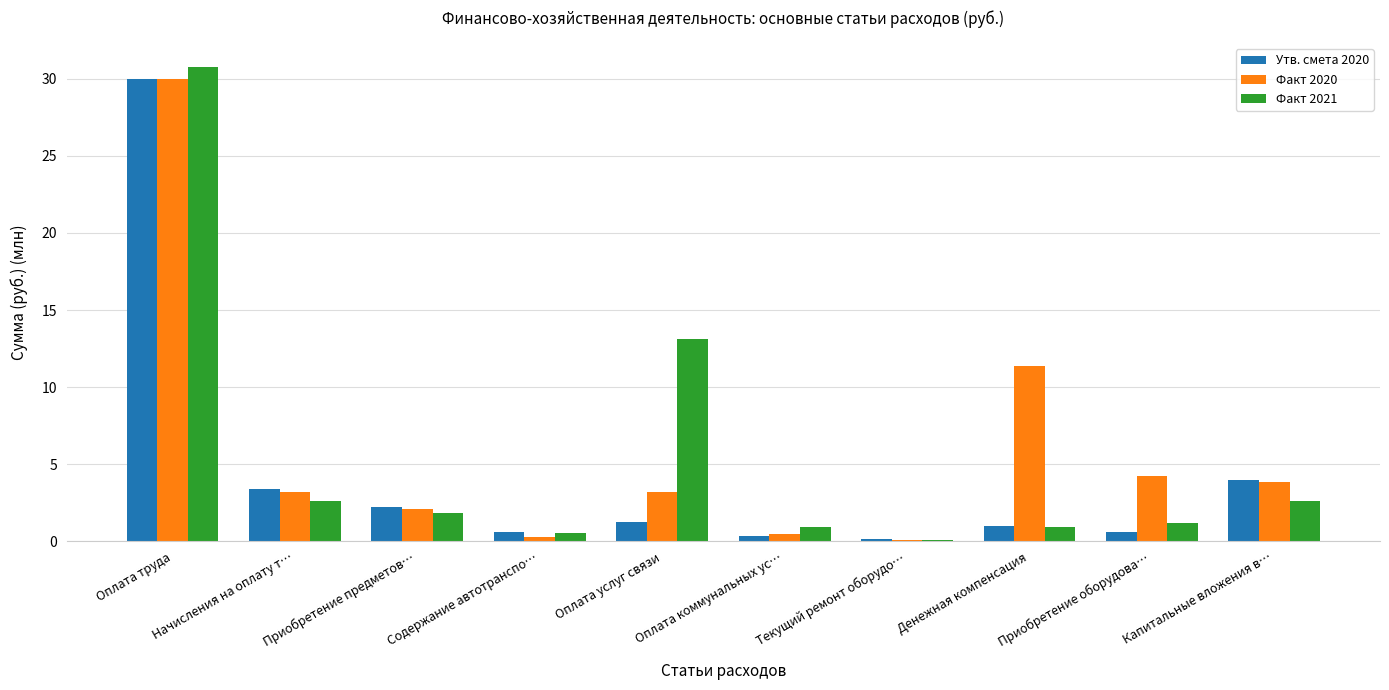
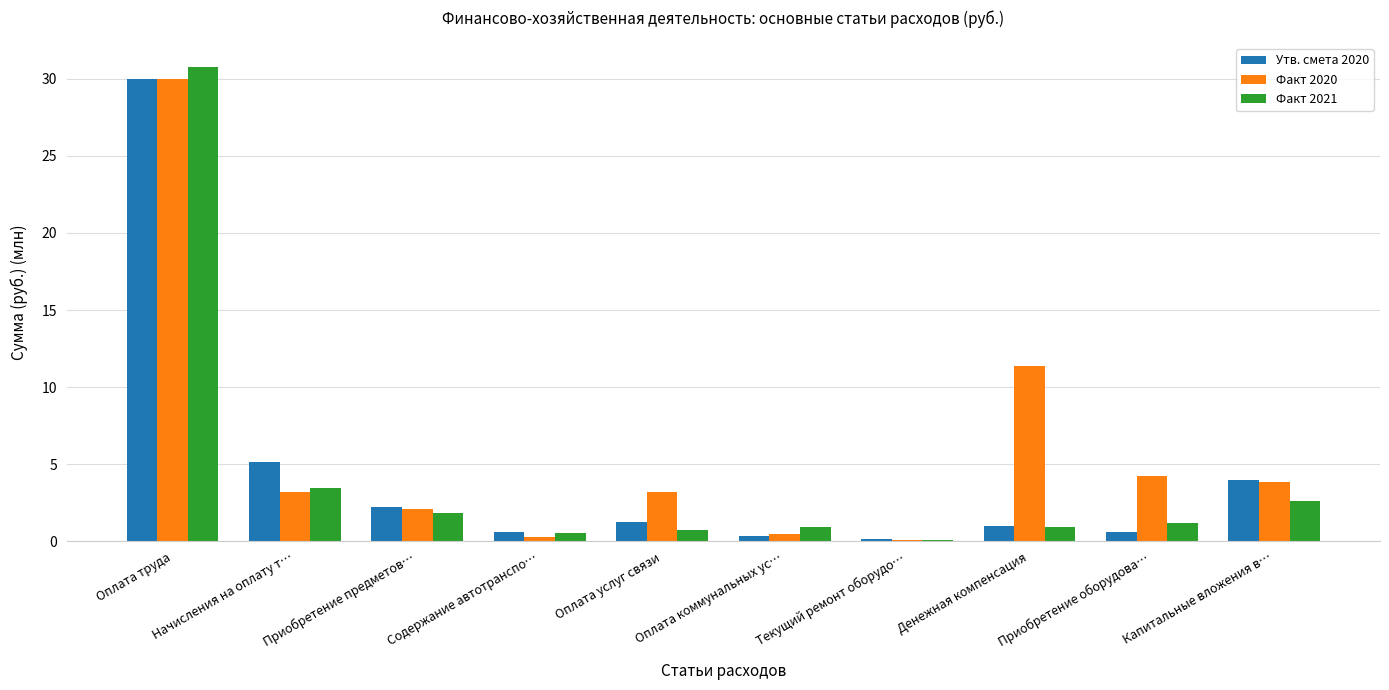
  {
    "Утв. смета 2020": {
      "Оплата труда": 30.0,
-     "Начисления на оплату т…": 3.4,
+     "Начисления на оплату т…": 5.2,
      "Приобретение предметов…": 2.2,
      "Содержание автотранспо…": 0.6,
      "Оплата услуг связи": 1.3,
      "Оплата коммунальных ус…": 0.3,
      "Денежная компенсация": 1.0,
      "Приобретение оборудова…": 0.6,
      "Капитальные вложения в…": 4.0
    },
    "Факт 2020": {
      "Оплата труда": 30.0,
      "Начисления на оплату т…": 3.2,
      "Приобретение предметов…": 2.1,
      "Содержание автотранспо…": 0.3,
      "Оплата услуг связи": 3.2,
      "Оплата коммунальных ус…": 0.5,
      "Денежная компенсация": 11.4,
      "Приобретение оборудова…": 4.2,
      "Капитальные вложения в…": 3.9
    },
    "Факт 2021": {
      "Оплата труда": 30.8,
-     "Начисления на оплату т…": 2.6,
+     "Начисления на оплату т…": 3.5,
      "Приобретение предметов…": 1.8,
      "Содержание автотранспо…": 0.6,
-     "Оплата услуг связи": 13.1,
+     "Оплата услуг связи": 0.8,
      "Оплата коммунальных ус…": 0.9,
      "Денежная компенсация": 0.9,
      "Приобретение оборудова…": 1.2,
      "Капитальные вложения в…": 2.6
    }
  }
